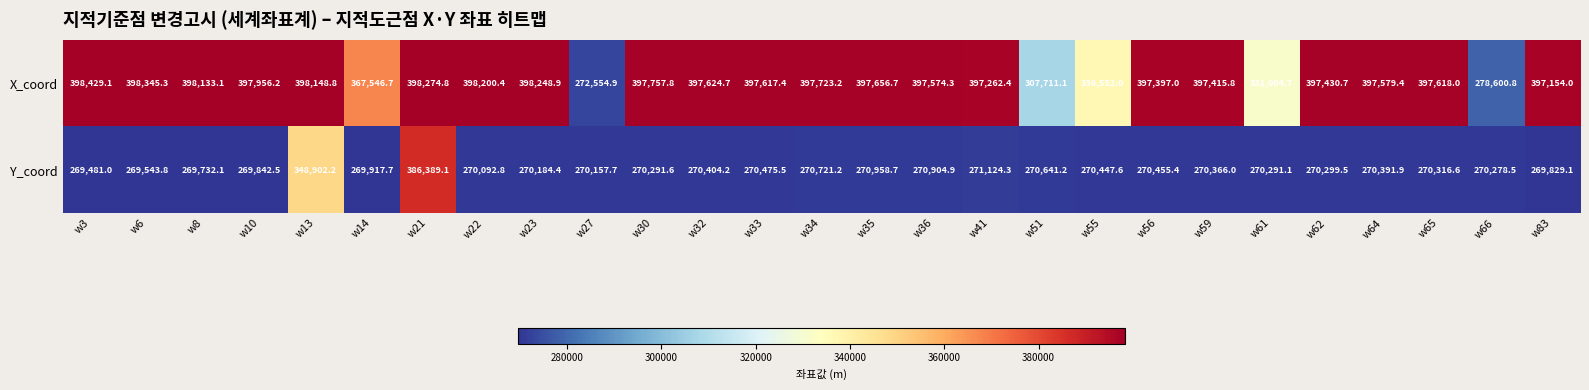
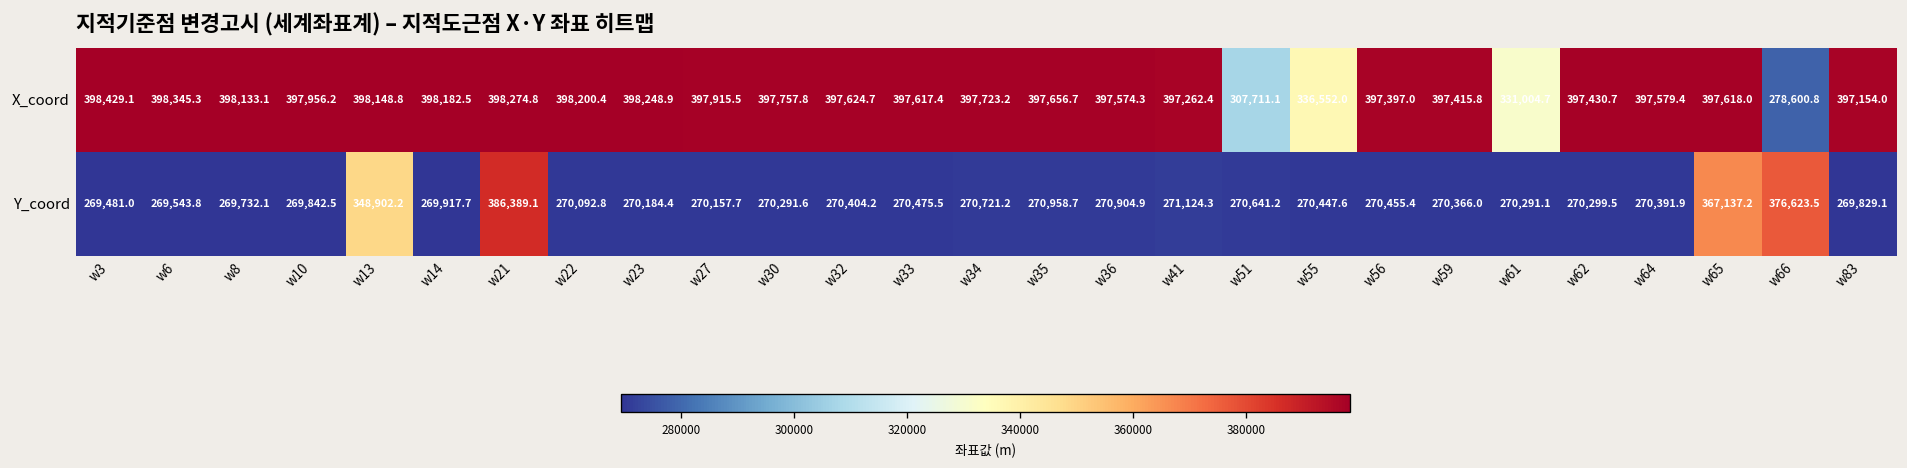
  {
    "X_coord": {
      "w3": "398,429.1",
      "w6": "398,345.3",
      "w8": "398,133.1",
      "w10": "397,956.2",
      "w13": "398,148.8",
-     "w14": "367,546.7",
+     "w14": "398,182.5",
      "w21": "398,274.8",
      "w22": "398,200.4",
      "w23": "398,248.9",
-     "w27": "272,554.9",
+     "w27": "397,915.5",
      "w30": "397,757.8",
      "w32": "397,624.7",
      "w33": "397,617.4",
      "w34": "397,723.2",
      "w35": "397,656.7",
      "w36": "397,574.3",
      "w41": "397,262.4",
      "w51": "307,711.1",
      "w55": "336,552.0",
      "w56": "397,397.0",
      "w59": "397,415.8",
      "w61": "331,004.7",
      "w62": "397,430.7",
      "w64": "397,579.4",
      "w65": "397,618.0",
      "w66": "278,600.8",
      "w83": "397,154.0"
    },
    "Y_coord": {
      "w3": "269,481.0",
      "w6": "269,543.8",
      "w8": "269,732.1",
      "w10": "269,842.5",
      "w13": "348,902.2",
      "w14": "269,917.7",
      "w21": "386,389.1",
      "w22": "270,092.8",
      "w23": "270,184.4",
      "w27": "270,157.7",
      "w30": "270,291.6",
      "w32": "270,404.2",
      "w33": "270,475.5",
      "w34": "270,721.2",
      "w35": "270,958.7",
      "w36": "270,904.9",
      "w41": "271,124.3",
      "w51": "270,641.2",
      "w55": "270,447.6",
      "w56": "270,455.4",
      "w59": "270,366.0",
      "w61": "270,291.1",
      "w62": "270,299.5",
      "w64": "270,391.9",
-     "w65": "270,316.6",
-     "w66": "270,278.5",
+     "w65": "367,137.2",
+     "w66": "376,623.5",
      "w83": "269,829.1"
    }
  }
